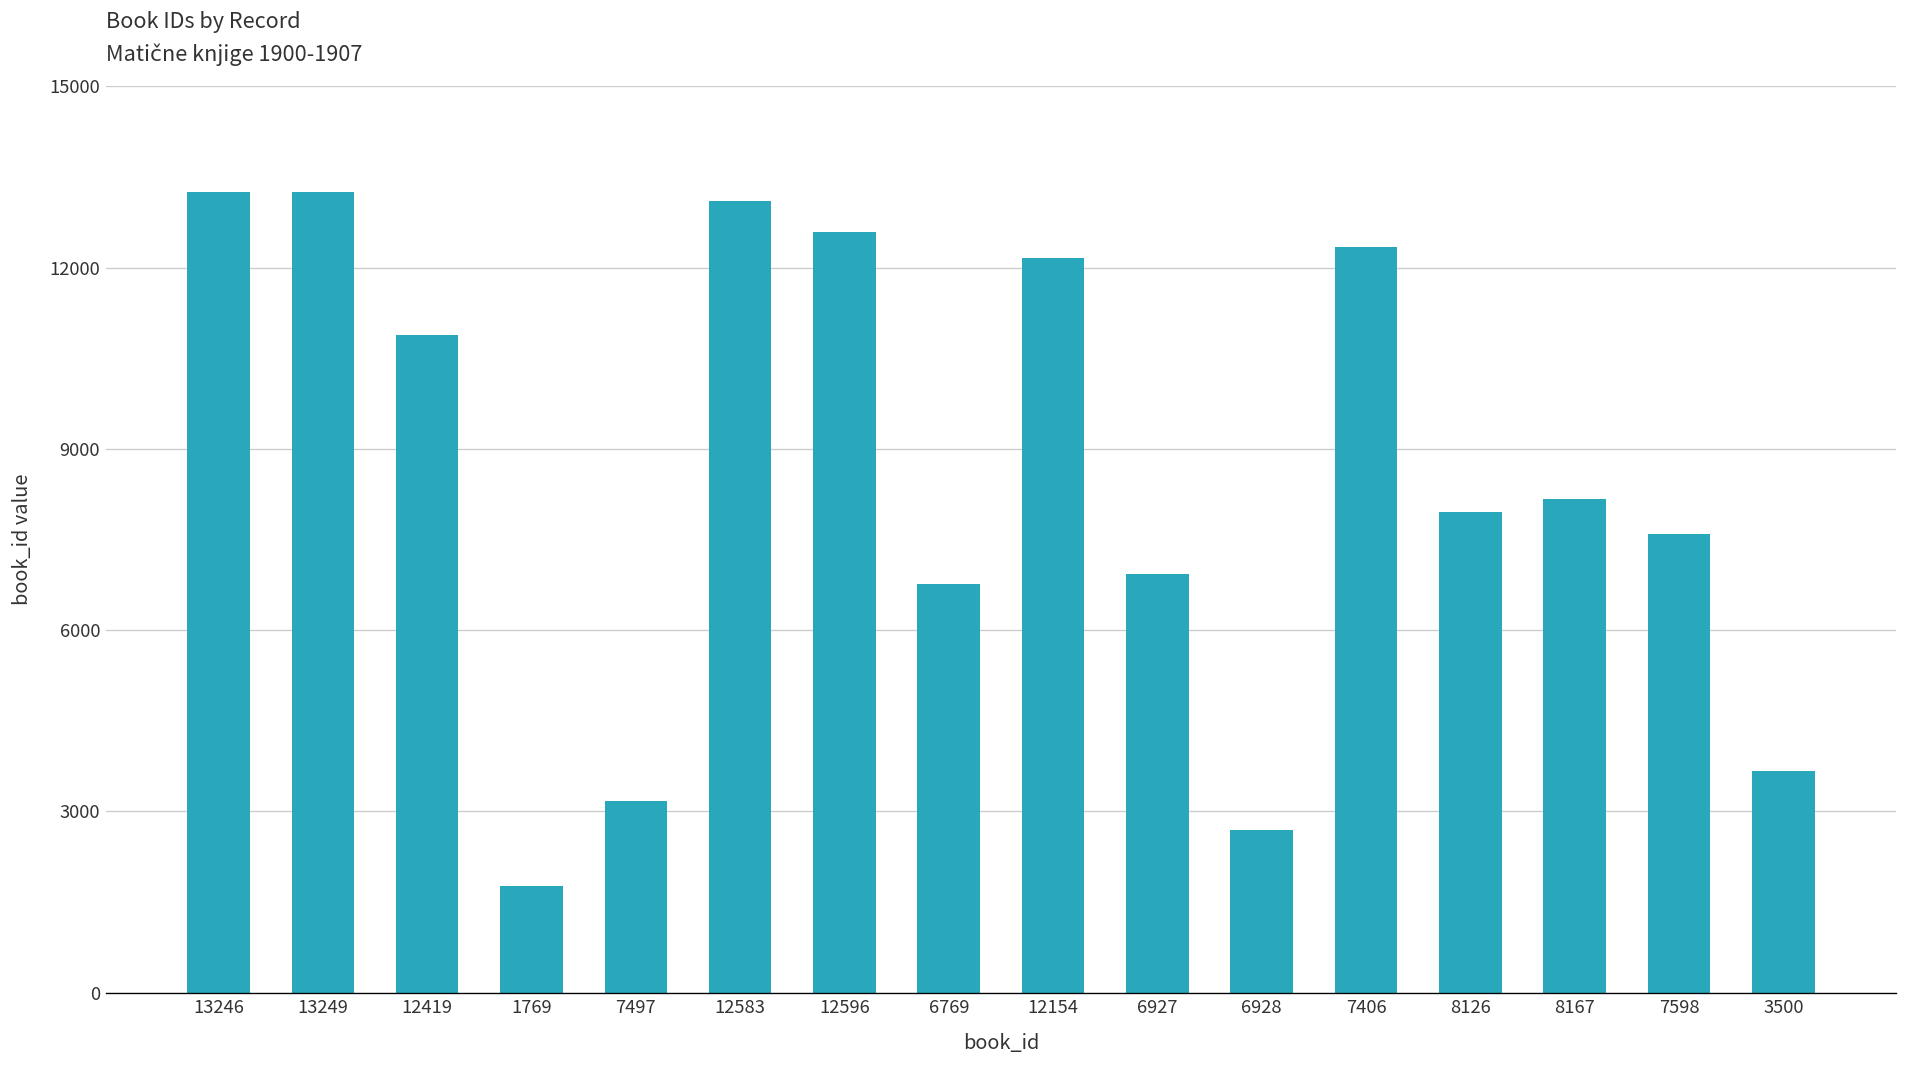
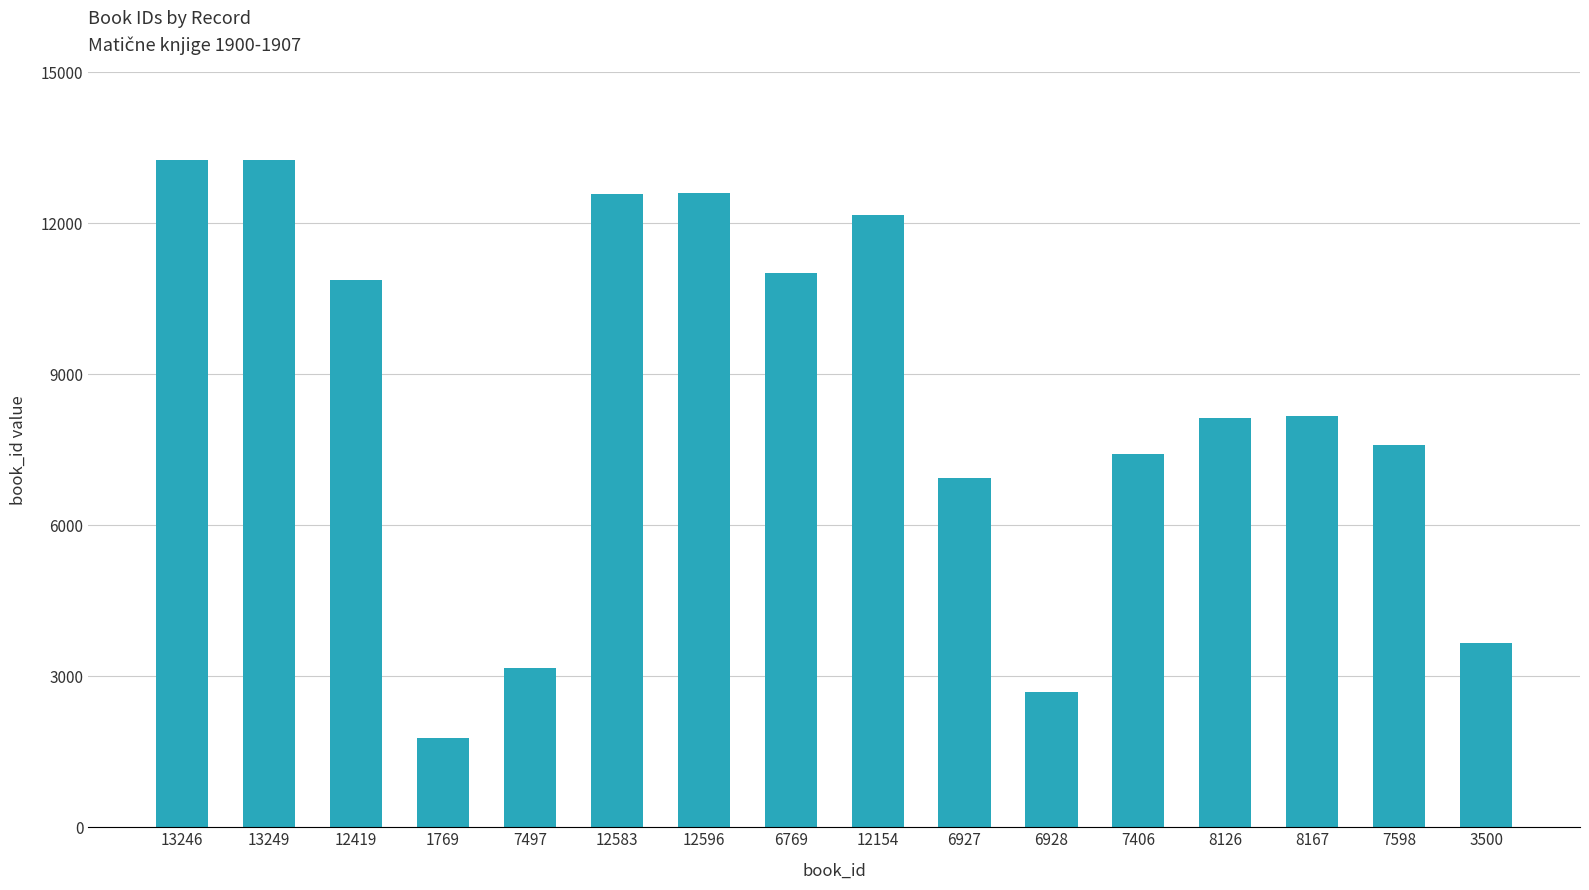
  {
    "13246": 13200,
    "13249": 13200,
    "12419": 10900,
    "1769": 1800,
    "7497": 3200,
-   "12583": 13100,
+   "12583": 12600,
    "12596": 12600,
-   "6769": 6800,
+   "6769": 11000,
    "12154": 12200,
    "6927": 6900,
    "6928": 2700,
-   "7406": 12300,
-   "8126": 8000,
+   "7406": 7400,
+   "8126": 8100,
    "8167": 8200,
    "7598": 7600,
    "3500": 3700
  }
